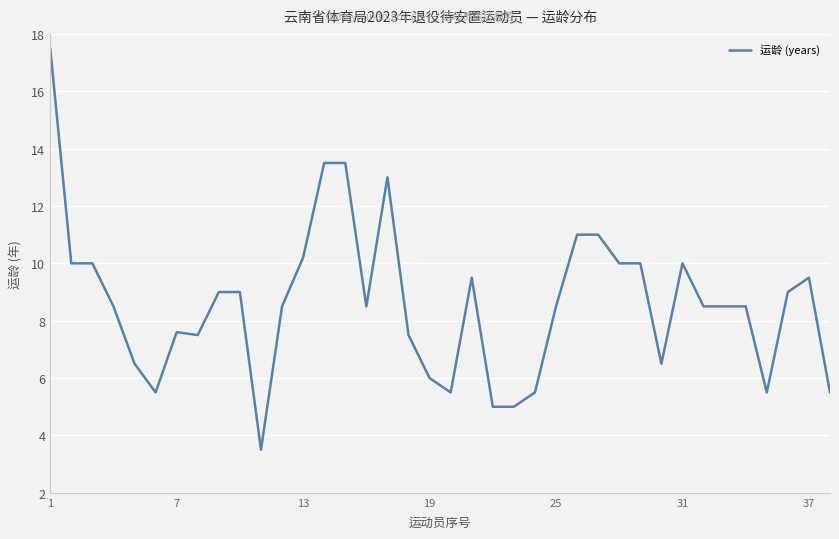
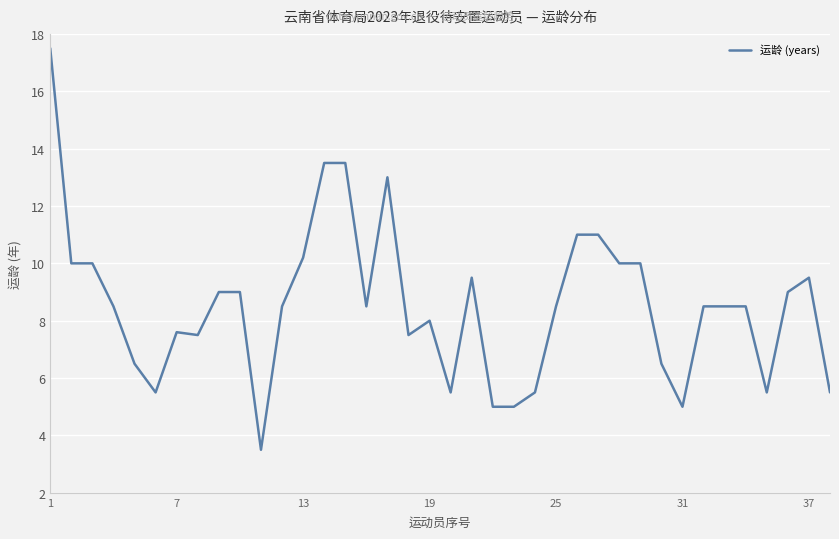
  {
    "1": 17.5,
    "7": 7.6,
    "13": 10.2,
-   "19": 6,
+   "19": 8,
    "25": 8.5,
-   "31": 10,
+   "31": 5,
    "37": 9.5
  }
